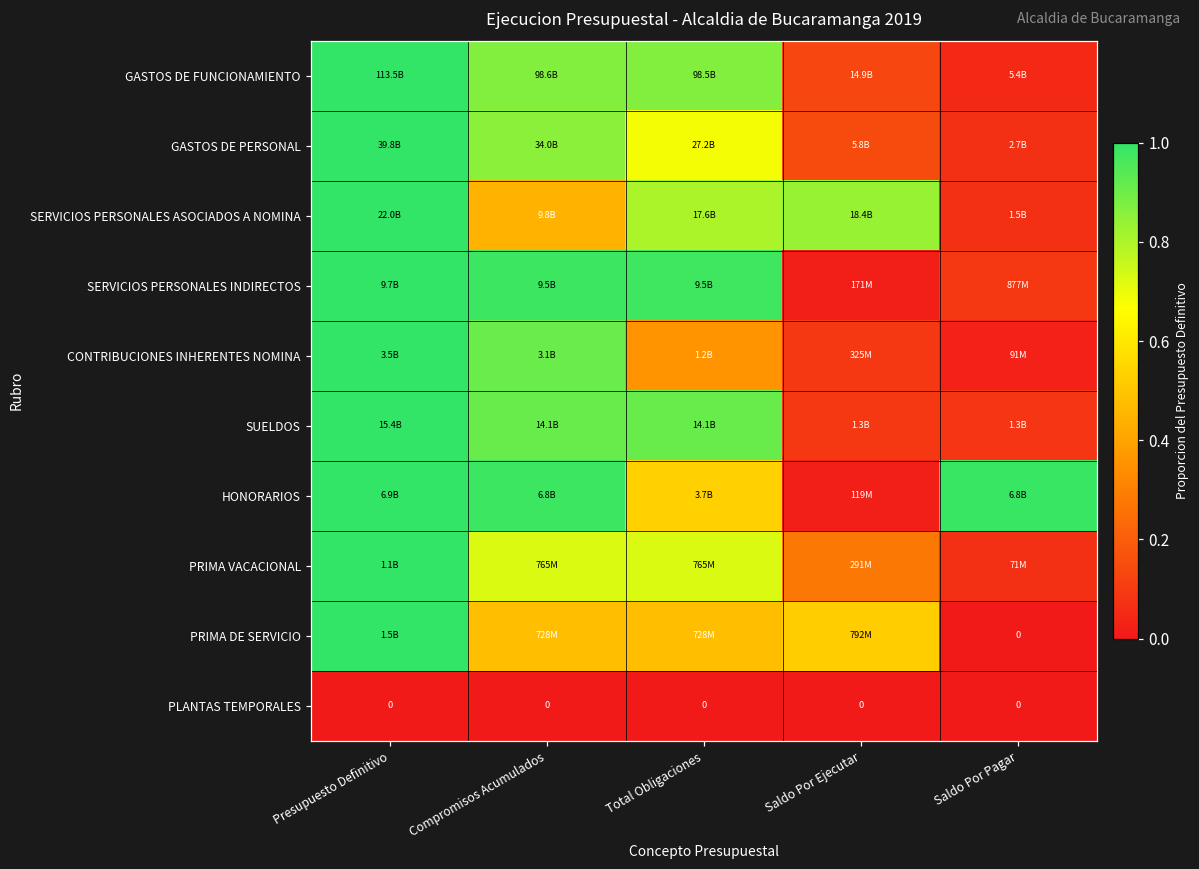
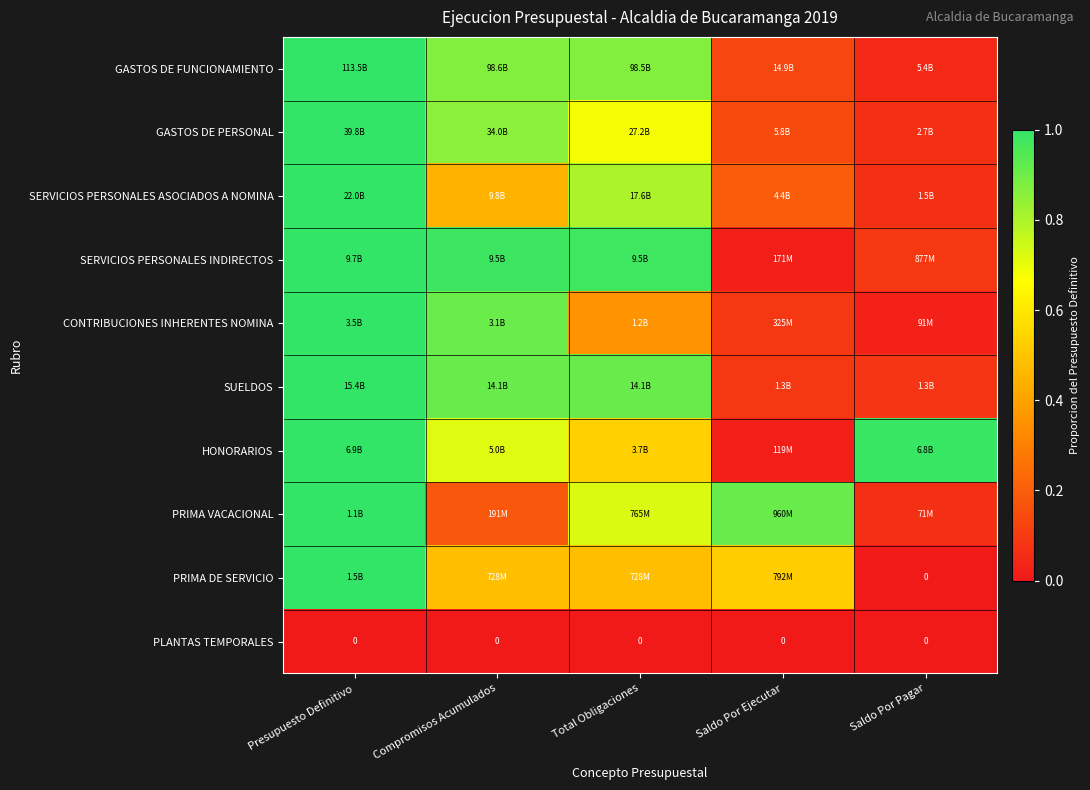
  {
    "GASTOS DE FUNCIONAMIENTO": {
      "Presupuesto Definitivo": "113.5B",
      "Compromisos Acumulados": "98.6B",
      "Total Obligaciones": "98.5B",
      "Saldo Por Ejecutar": "14.9B",
      "Saldo Por Pagar": "5.4B"
    },
    "GASTOS DE PERSONAL": {
      "Presupuesto Definitivo": "39.8B",
      "Compromisos Acumulados": "34.0B",
      "Total Obligaciones": "27.2B",
      "Saldo Por Ejecutar": "5.8B",
      "Saldo Por Pagar": "2.7B"
    },
    "SERVICIOS PERSONALES ASOCIADOS A NOMINA": {
      "Presupuesto Definitivo": "22.0B",
      "Compromisos Acumulados": "9.8B",
      "Total Obligaciones": "17.6B",
-     "Saldo Por Ejecutar": "18.4B",
+     "Saldo Por Ejecutar": "4.4B",
      "Saldo Por Pagar": "1.5B"
    },
    "SERVICIOS PERSONALES INDIRECTOS": {
      "Presupuesto Definitivo": "9.7B",
      "Compromisos Acumulados": "9.5B",
      "Total Obligaciones": "9.5B",
      "Saldo Por Ejecutar": "171M",
      "Saldo Por Pagar": "877M"
    },
    "CONTRIBUCIONES INHERENTES NOMINA": {
      "Presupuesto Definitivo": "3.5B",
      "Compromisos Acumulados": "3.1B",
      "Total Obligaciones": "1.2B",
      "Saldo Por Ejecutar": "325M",
      "Saldo Por Pagar": "91M"
    },
    "SUELDOS": {
      "Presupuesto Definitivo": "15.4B",
      "Compromisos Acumulados": "14.1B",
      "Total Obligaciones": "14.1B",
      "Saldo Por Ejecutar": "1.3B",
      "Saldo Por Pagar": "1.3B"
    },
    "HONORARIOS": {
      "Presupuesto Definitivo": "6.9B",
-     "Compromisos Acumulados": "6.8B",
+     "Compromisos Acumulados": "5.0B",
      "Total Obligaciones": "3.7B",
      "Saldo Por Ejecutar": "119M",
      "Saldo Por Pagar": "6.8B"
    },
    "PRIMA VACACIONAL": {
      "Presupuesto Definitivo": "1.1B",
-     "Compromisos Acumulados": "765M",
+     "Compromisos Acumulados": "191M",
      "Total Obligaciones": "765M",
-     "Saldo Por Ejecutar": "291M",
+     "Saldo Por Ejecutar": "960M",
      "Saldo Por Pagar": "71M"
    },
    "PRIMA DE SERVICIO": {
      "Presupuesto Definitivo": "1.5B",
      "Compromisos Acumulados": "728M",
      "Total Obligaciones": "728M",
      "Saldo Por Ejecutar": "792M",
      "Saldo Por Pagar": "0"
    },
    "PLANTAS TEMPORALES": {
      "Presupuesto Definitivo": "0",
      "Compromisos Acumulados": "0",
      "Total Obligaciones": "0",
      "Saldo Por Ejecutar": "0",
      "Saldo Por Pagar": "0"
    }
  }
